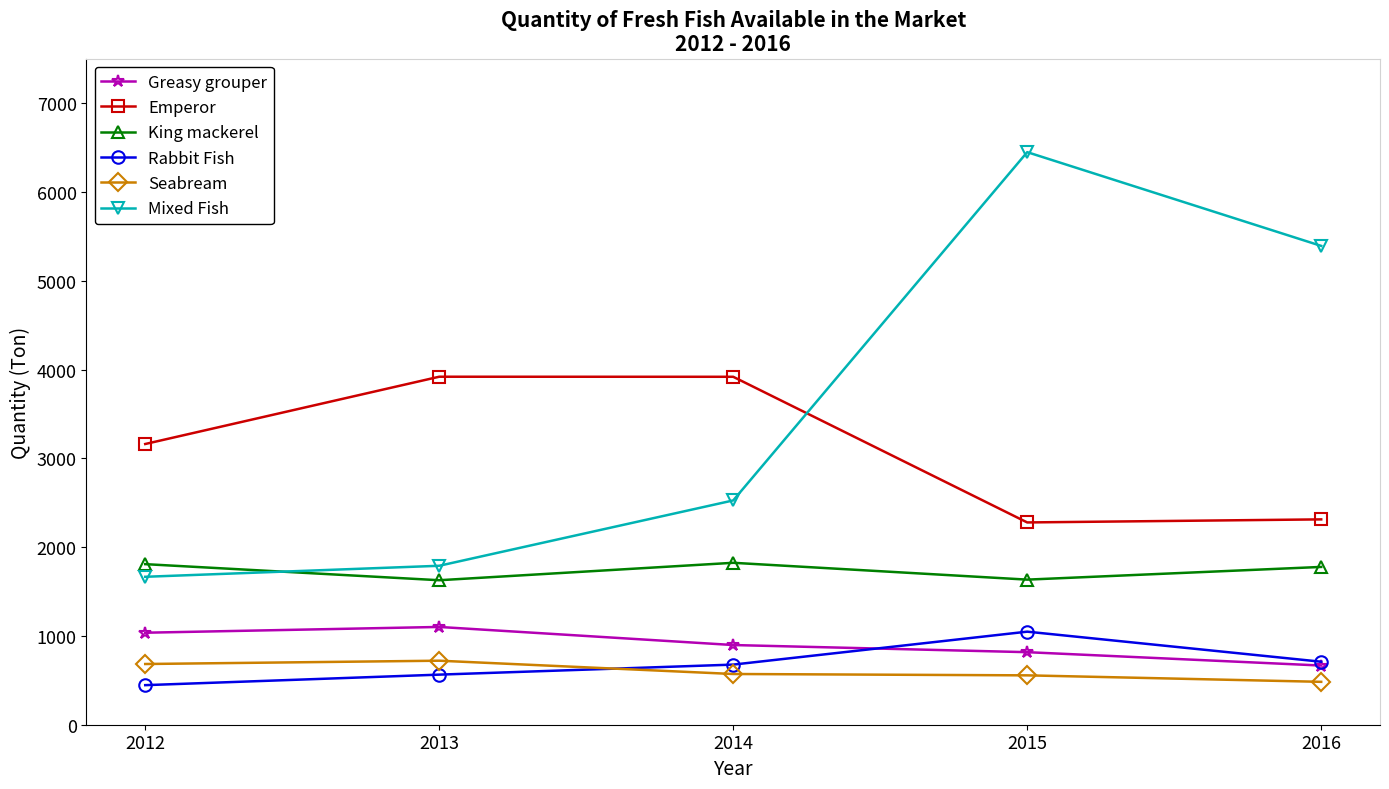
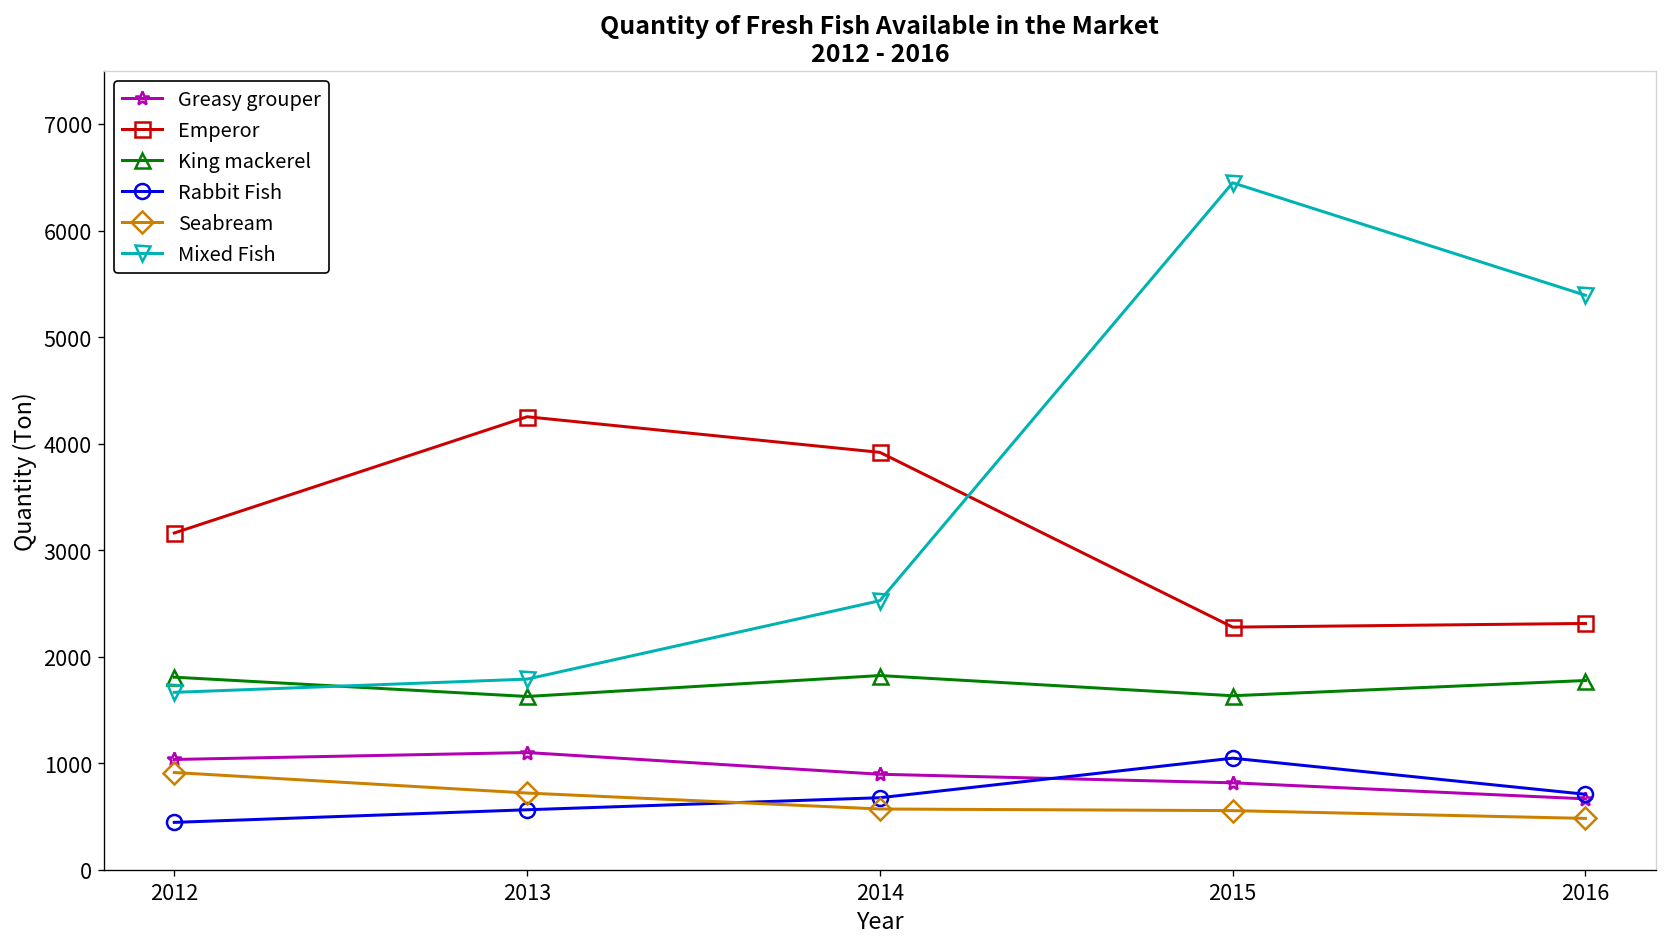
  {
    "Greasy grouper": {
      "2012": 1000,
      "2013": 1100,
      "2014": 900,
      "2015": 800,
      "2016": 700
    },
    "Emperor": {
      "2012": 3200,
-     "2013": 3900,
+     "2013": 4300,
      "2014": 3900,
      "2015": 2300,
      "2016": 2300
    },
    "King mackerel": {
      "2012": 1800,
      "2013": 1600,
      "2014": 1800,
      "2015": 1600,
      "2016": 1800
    },
    "Rabbit Fish": {
      "2012": 400,
      "2013": 600,
      "2014": 700,
      "2015": 1000,
      "2016": 700
    },
    "Seabream": {
-     "2012": 700,
+     "2012": 900,
      "2013": 700,
      "2014": 600,
      "2015": 600,
      "2016": 500
    },
    "Mixed Fish": {
      "2012": 1700,
      "2013": 1800,
      "2014": 2500,
      "2015": 6400,
      "2016": 5400
    }
  }
